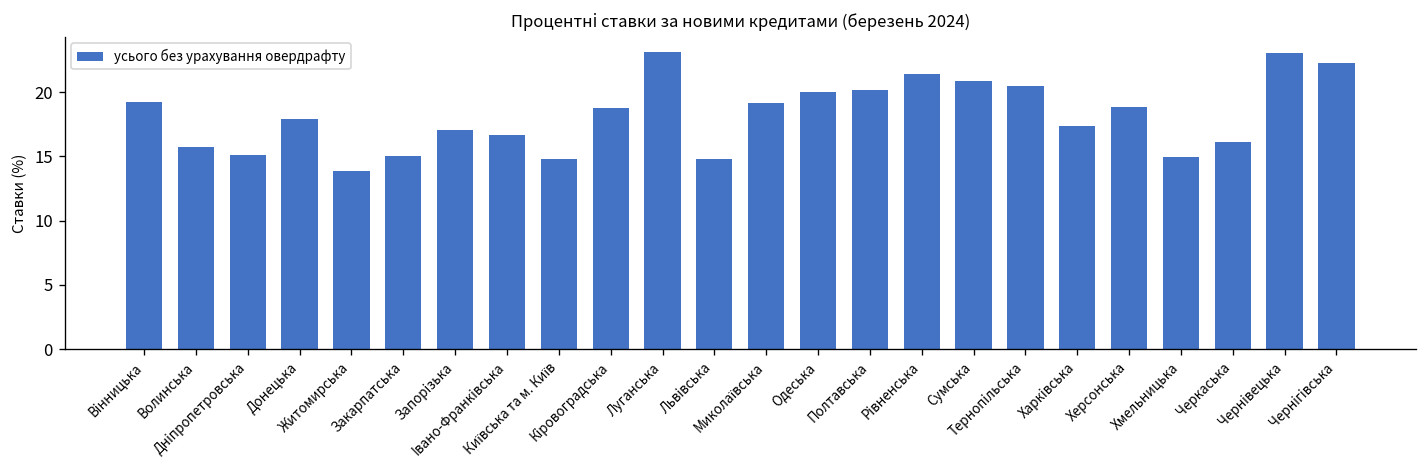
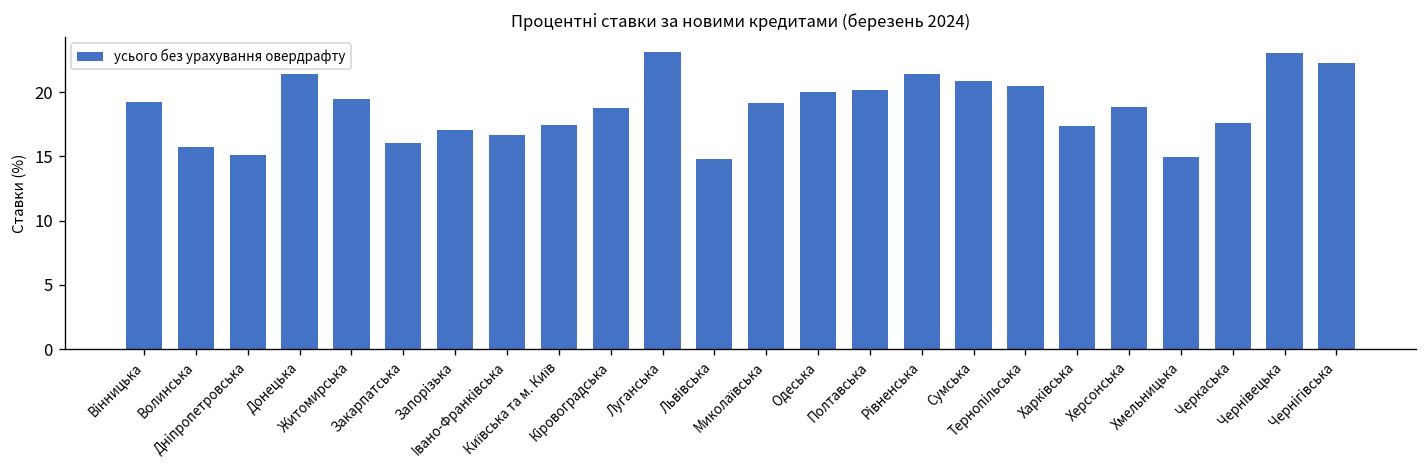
  {
    "Вiнницька": 19.2,
    "Волинська": 15.7,
    "Днiпропетровська": 15.1,
-   "Донецька": 17.9,
-   "Житомирська": 13.9,
-   "Закарпатська": 15.0,
+   "Донецька": 21.4,
+   "Житомирська": 19.4,
+   "Закарпатська": 16.1,
    "Запорiзька": 17.1,
    "Iвано-Франкiвська": 16.7,
-   "Київська та м. Київ": 14.8,
+   "Київська та м. Київ": 17.4,
    "Кiровоградська": 18.8,
    "Луганська": 23.2,
    "Львiвська": 14.8,
    "Миколаївська": 19.1,
    "Одеська": 20.0,
    "Полтавська": 20.1,
    "Рiвненська": 21.4,
    "Сумська": 20.9,
    "Тернопiльська": 20.5,
    "Харкiвська": 17.3,
    "Херсонська": 18.9,
    "Хмельницька": 14.9,
-   "Черкаська": 16.1,
+   "Черкаська": 17.6,
    "Чернiвецька": 23.0,
    "Чернiгiвська": 22.2
  }
